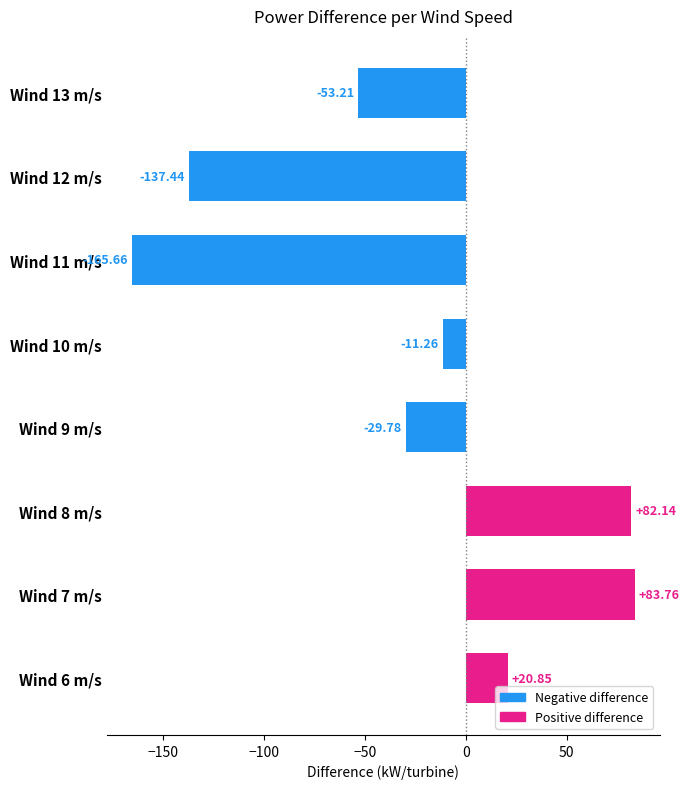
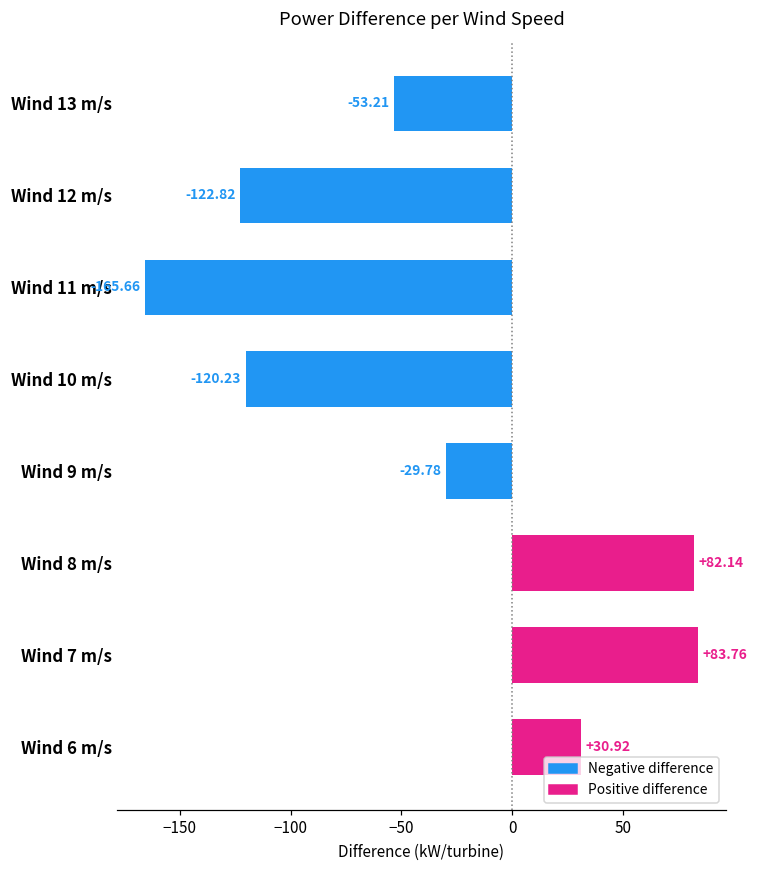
  {
    "Wind 13 m/s": "-53.21",
-   "Wind 12 m/s": "-137.44",
+   "Wind 12 m/s": "-122.82",
    "Wind 11 m/s": "-165.66",
-   "Wind 10 m/s": "-11.26",
+   "Wind 10 m/s": "-120.23",
    "Wind 9 m/s": "-29.78",
    "Wind 8 m/s": "+82.14",
    "Wind 7 m/s": "+83.76",
-   "Wind 6 m/s": "+20.85"
+   "Wind 6 m/s": "+30.92"
  }
